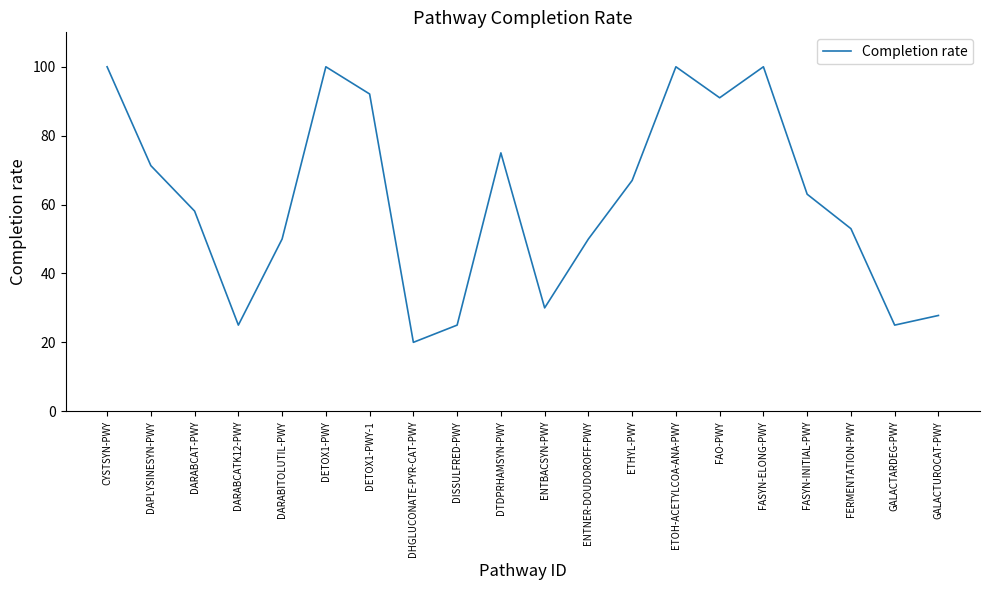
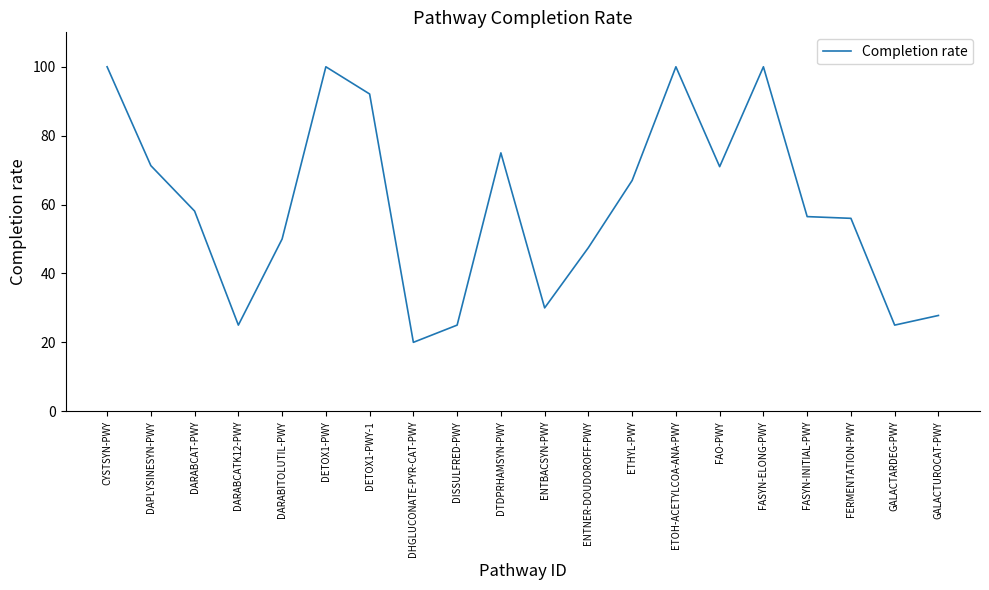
  {
    "CYSTSYN-PWY": 100,
    "DAPLYSINESYN-PWY": 71,
    "DARABCAT-PWY": 58,
    "DARABCATK12-PWY": 25,
    "DARABITOLUTIL-PWY": 50,
    "DETOX1-PWY": 100,
    "DETOX1-PWY-1": 92,
    "DHGLUCONATE-PYR-CAT-PWY": 20,
    "DISSULFRED-PWY": 25,
    "DTDPRHAMSYN-PWY": 75,
    "ENTBACSYN-PWY": 30,
-   "ENTNER-DOUDOROFF-PWY": 50,
+   "ENTNER-DOUDOROFF-PWY": 48,
    "ETHYL-PWY": 67,
    "ETOH-ACETYLCOA-ANA-PWY": 100,
-   "FAO-PWY": 91,
+   "FAO-PWY": 71,
    "FASYN-ELONG-PWY": 100,
-   "FASYN-INITIAL-PWY": 63,
-   "FERMENTATION-PWY": 53,
+   "FASYN-INITIAL-PWY": 57,
+   "FERMENTATION-PWY": 56,
    "GALACTARDEG-PWY": 25,
    "GALACTUROCAT-PWY": 28
  }
